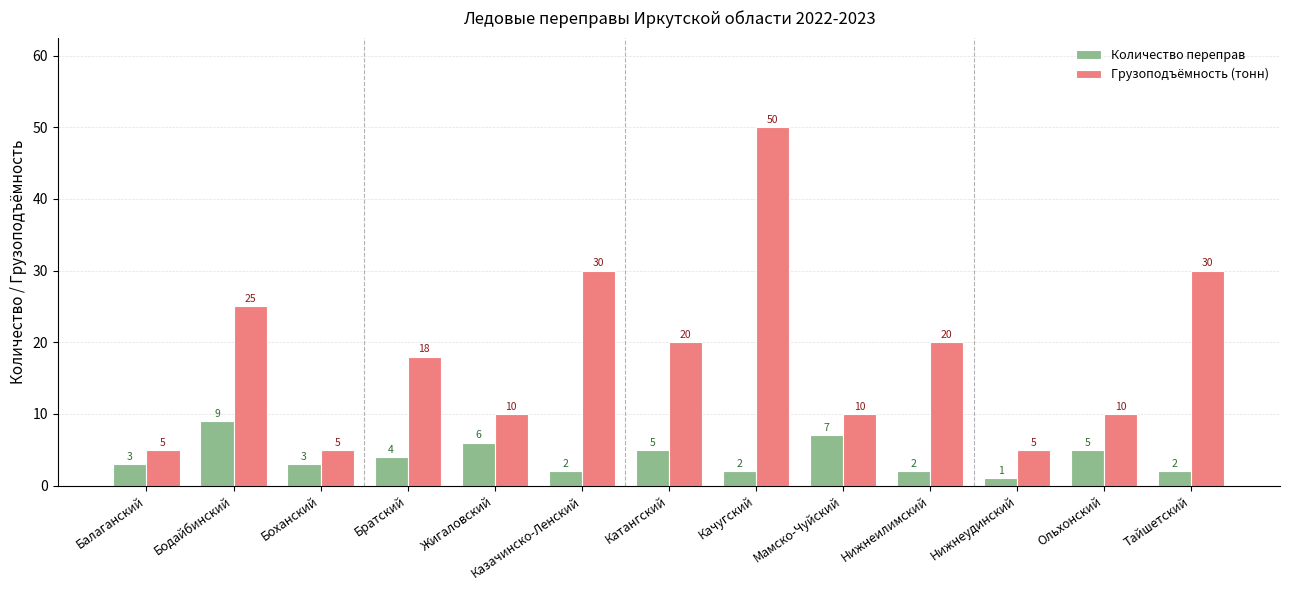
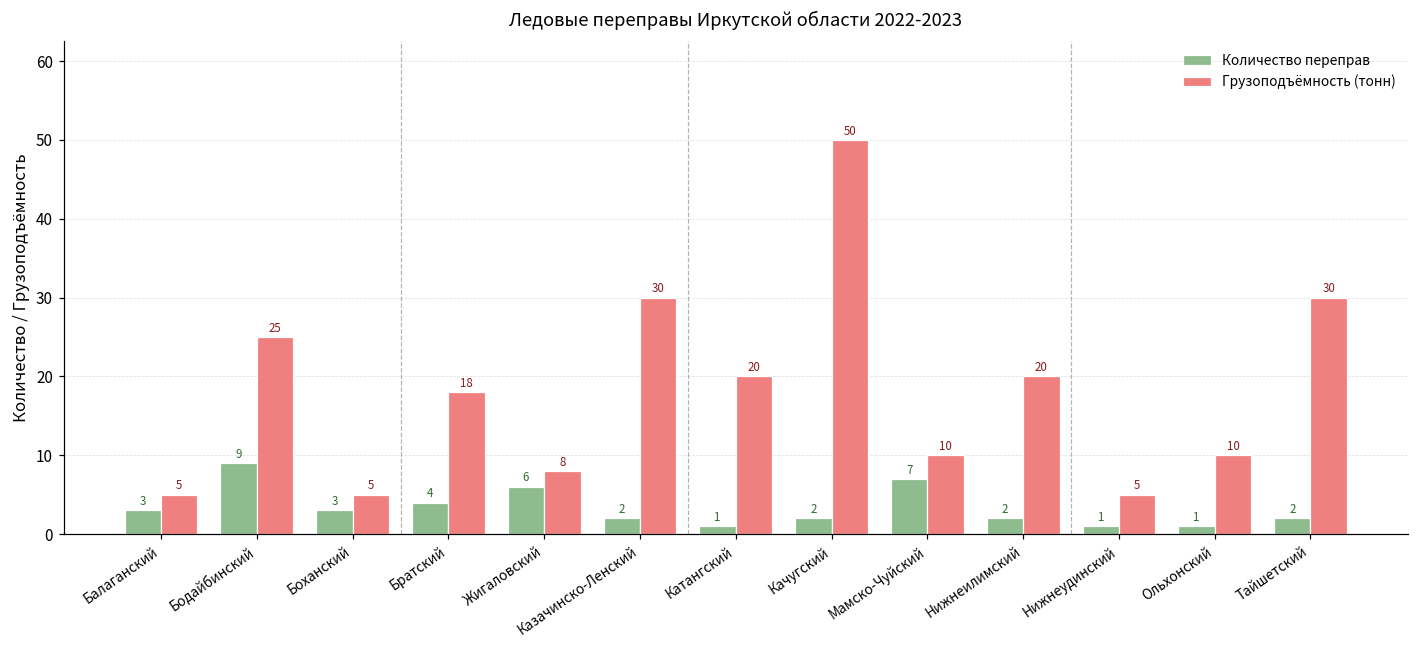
  {
    "Количество переправ": {
      "Балаганский": 3,
      "Бодайбинский": 9,
      "Боханский": 3,
      "Братский": 4,
      "Жигаловский": 6,
      "Казачинско-Ленский": 2,
-     "Катангский": 5,
+     "Катангский": 1,
      "Качугский": 2,
      "Мамско-Чуйский": 7,
      "Нижнеилимский": 2,
      "Нижнеудинский": 1,
-     "Ольхонский": 5,
+     "Ольхонский": 1,
      "Тайшетский": 2
    },
    "Грузоподъёмность (тонн)": {
      "Балаганский": 5,
      "Бодайбинский": 25,
      "Боханский": 5,
      "Братский": 18,
-     "Жигаловский": 10,
+     "Жигаловский": 8,
      "Казачинско-Ленский": 30,
      "Катангский": 20,
      "Качугский": 50,
      "Мамско-Чуйский": 10,
      "Нижнеилимский": 20,
      "Нижнеудинский": 5,
      "Ольхонский": 10,
      "Тайшетский": 30
    }
  }
